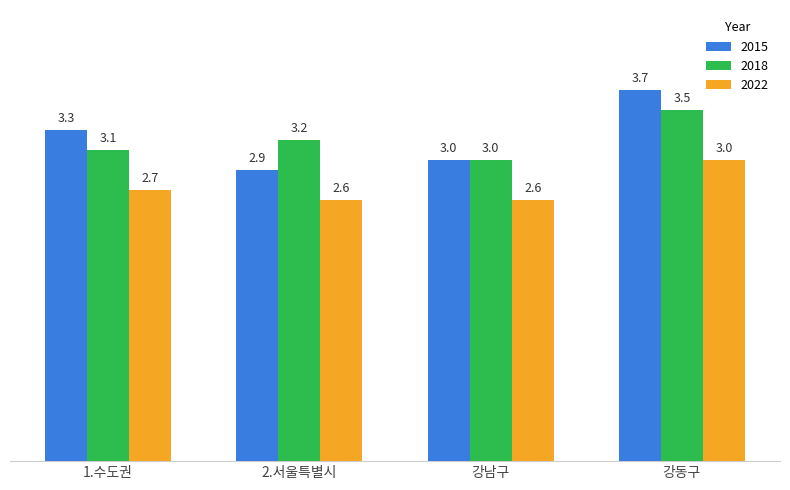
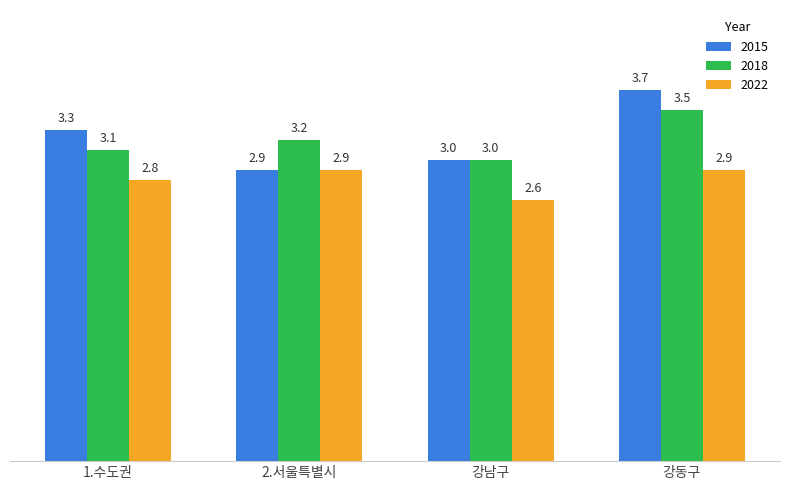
  {
    "2015": {
      "1.수도권": 3.3,
      "2.서울특별시": 2.9,
      "강남구": 3.0,
      "강동구": 3.7
    },
    "2018": {
      "1.수도권": 3.1,
      "2.서울특별시": 3.2,
      "강남구": 3.0,
      "강동구": 3.5
    },
    "2022": {
-     "1.수도권": 2.7,
-     "2.서울특별시": 2.6,
+     "1.수도권": 2.8,
+     "2.서울특별시": 2.9,
      "강남구": 2.6,
-     "강동구": 3.0
+     "강동구": 2.9
    }
  }
